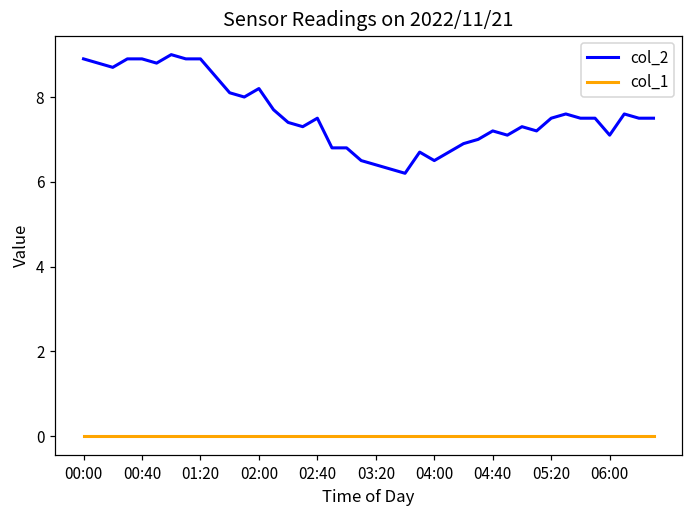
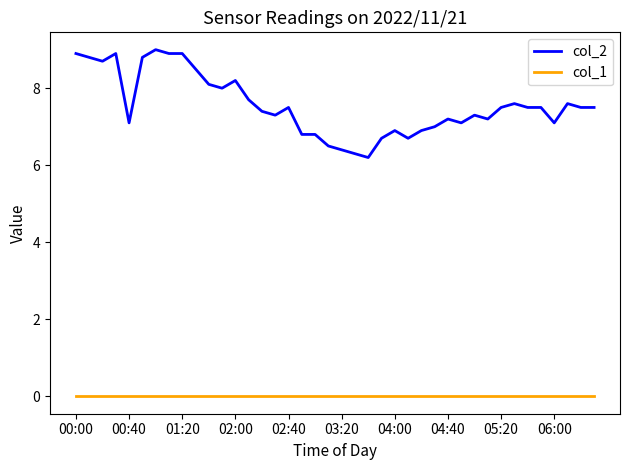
  {
    "col_2": {
      "00:00": 8.9,
-     "00:40": 8.9,
+     "00:40": 7.1,
      "01:20": 8.9,
      "02:00": 8.2,
      "02:40": 7.5,
      "03:20": 6.4,
-     "04:00": 6.5,
+     "04:00": 6.9,
      "04:40": 7.2,
      "05:20": 7.5,
      "06:00": 7.1
    },
    "col_1": {
      "00:00": 0.0,
      "00:40": 0.0,
      "01:20": 0.0,
      "02:00": 0.0,
      "02:40": 0.0,
      "03:20": 0.0,
      "04:00": 0.0,
      "04:40": 0.0,
      "05:20": 0.0,
      "06:00": 0.0
    }
  }
